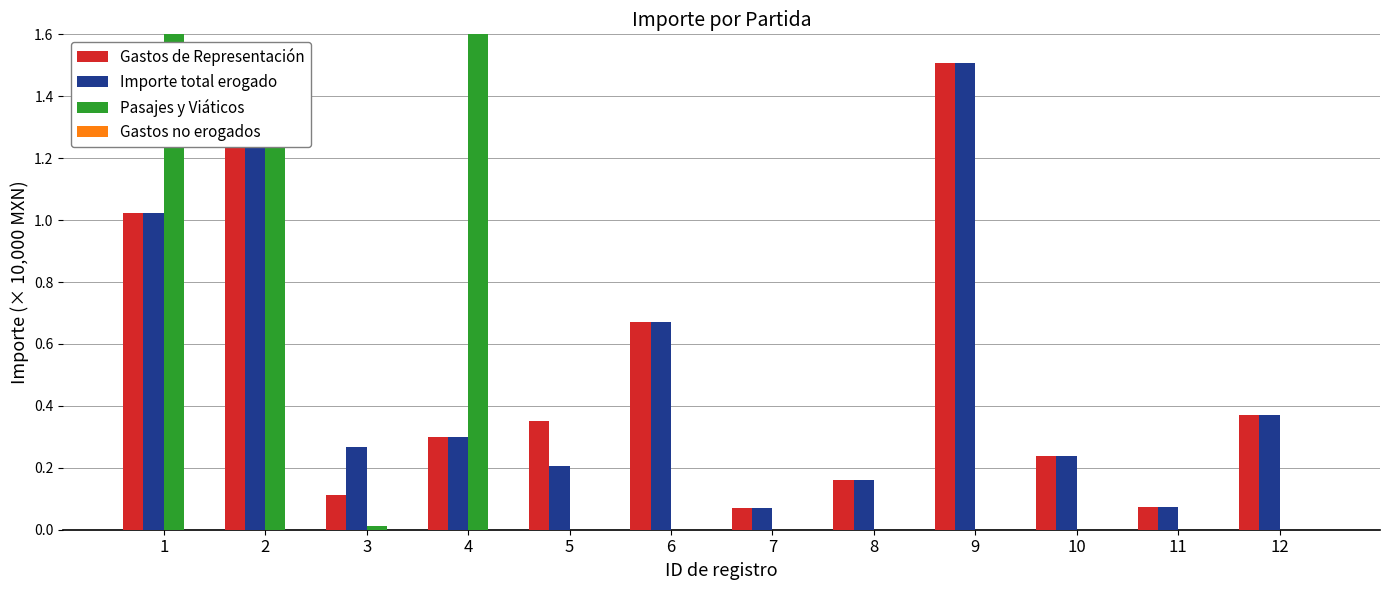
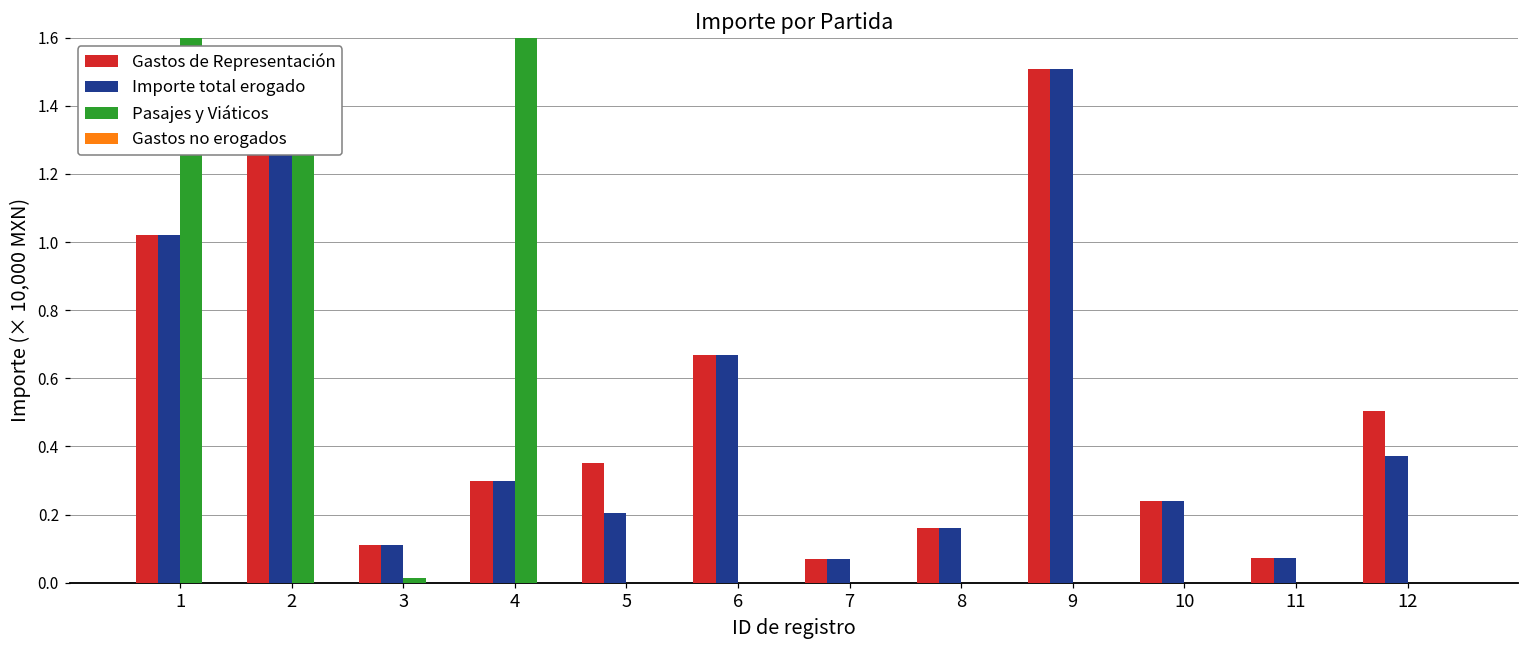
  {
    "Gastos de Representación": {
      "1": 1.02,
      "3": 0.11,
      "4": 0.30,
      "5": 0.35,
      "6": 0.67,
      "7": 0.07,
      "8": 0.16,
      "9": 1.51,
      "10": 0.24,
      "11": 0.07,
-     "12": 0.37
+     "12": 0.51
    },
    "Importe total erogado": {
      "1": 1.02,
-     "3": 0.27,
+     "3": 0.11,
      "4": 0.30,
      "5": 0.20,
      "6": 0.67,
      "7": 0.07,
      "8": 0.16,
      "9": 1.51,
      "10": 0.24,
      "11": 0.07,
      "12": 0.37
    },
    "Pasajes y Viáticos": {
      "3": 0.01,
      "5": 0.00,
      "6": 0.00,
      "7": 0.00,
      "8": 0.00,
      "9": 0.00,
      "10": 0.00,
      "11": 0.00,
      "12": 0.00
    },
    "Gastos no erogados": {
      "1": 0.00,
      "2": 0.00,
      "3": 0.00,
      "4": 0.00,
      "5": 0.00,
      "6": 0.00,
      "7": 0.00,
      "8": 0.00,
      "9": 0.00,
      "10": 0.00,
      "11": 0.00,
      "12": 0.00
    }
  }
